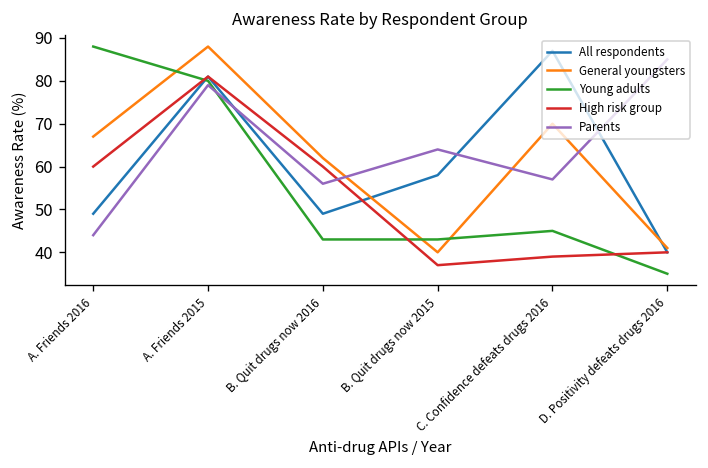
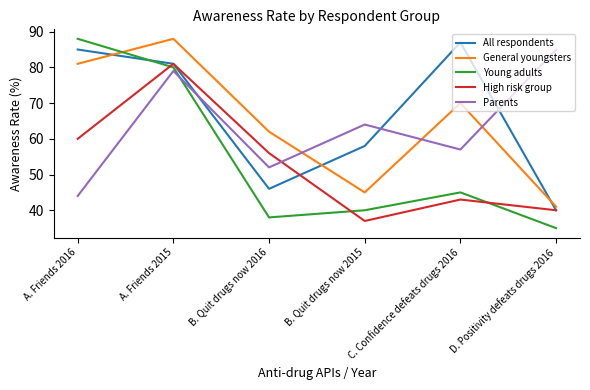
  {
    "All respondents": {
-     "A. Friends 2016": 49,
-     "B. Quit drugs now 2016": 49,
+     "A. Friends 2016": 85,
+     "B. Quit drugs now 2016": 46,
      "B. Quit drugs now 2015": 58
    },
    "General youngsters": {
-     "A. Friends 2016": 67,
+     "A. Friends 2016": 81,
      "A. Friends 2015": 88,
      "B. Quit drugs now 2016": 62,
-     "B. Quit drugs now 2015": 40,
+     "B. Quit drugs now 2015": 45,
      "D. Positivity defeats drugs 2016": 41
    },
    "Young adults": {
      "A. Friends 2016": 88,
      "A. Friends 2015": 80,
-     "B. Quit drugs now 2016": 43,
-     "B. Quit drugs now 2015": 43,
+     "B. Quit drugs now 2016": 38,
+     "B. Quit drugs now 2015": 40,
      "C. Confidence defeats drugs 2016": 45,
      "D. Positivity defeats drugs 2016": 35
    },
    "High risk group": {
      "A. Friends 2016": 60,
-     "B. Quit drugs now 2016": 60,
+     "B. Quit drugs now 2016": 56,
      "B. Quit drugs now 2015": 37,
-     "C. Confidence defeats drugs 2016": 39
+     "C. Confidence defeats drugs 2016": 43
    },
    "Parents": {
      "A. Friends 2016": 44,
      "A. Friends 2015": 79,
-     "B. Quit drugs now 2016": 56,
+     "B. Quit drugs now 2016": 52,
      "B. Quit drugs now 2015": 64,
      "C. Confidence defeats drugs 2016": 57
    }
  }
